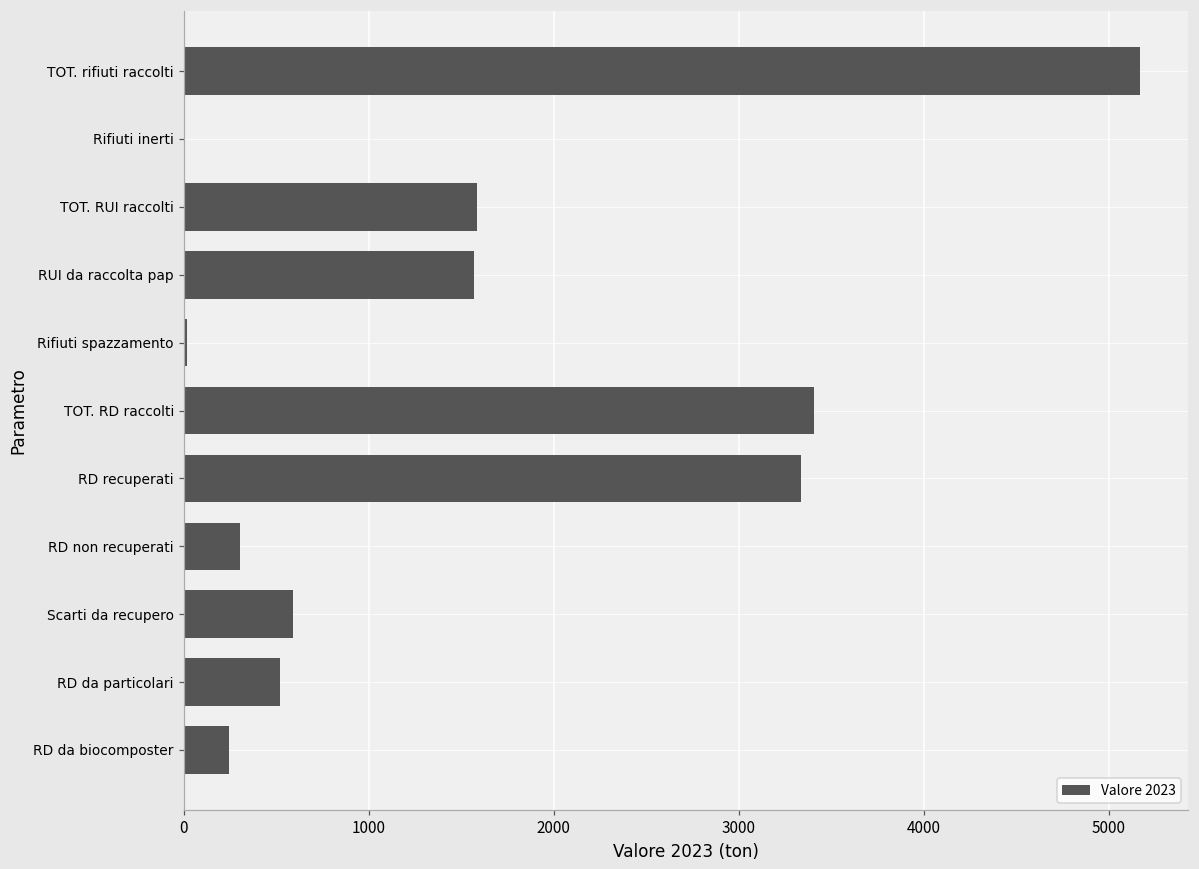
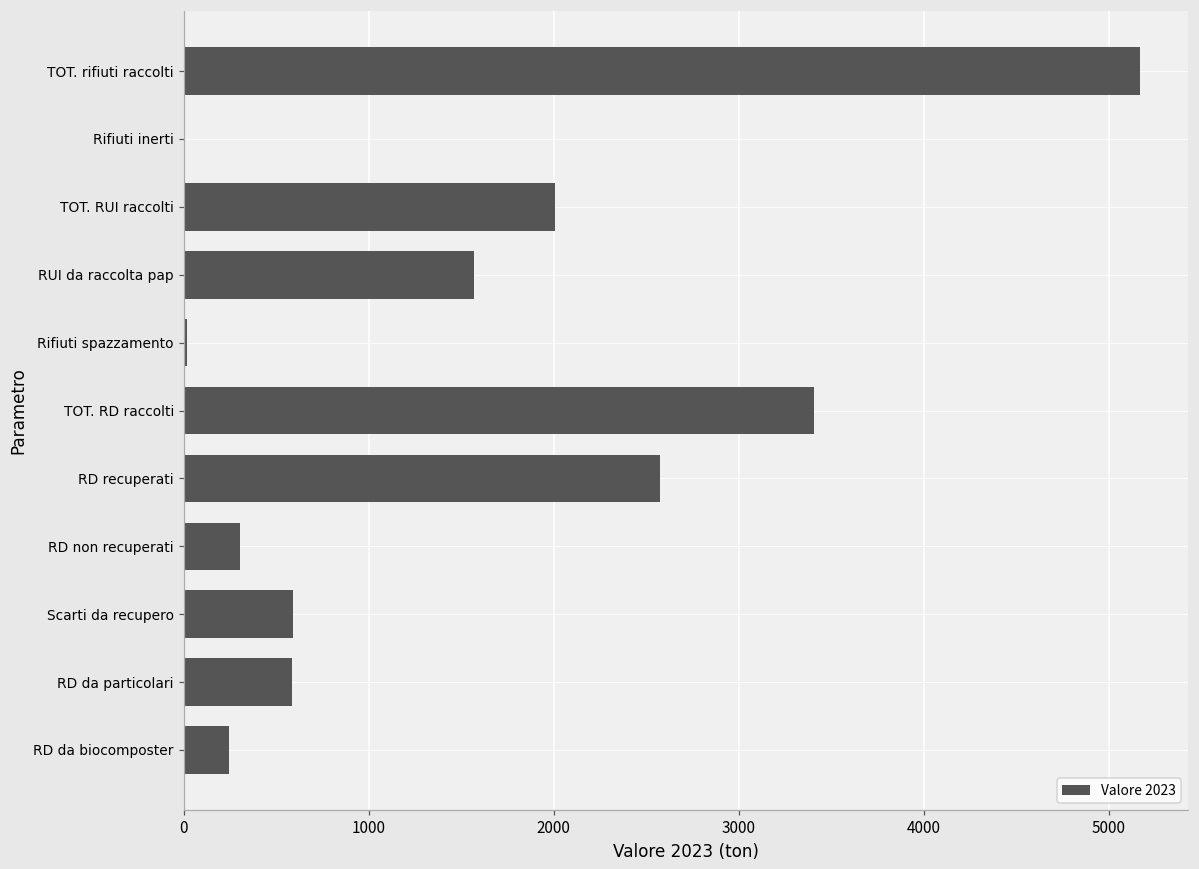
  {
    "TOT. rifiuti raccolti": 5170,
-   "TOT. RUI raccolti": 1590,
+   "TOT. RUI raccolti": 2010,
    "RUI da raccolta pap": 1570,
    "Rifiuti spazzamento": 20,
    "TOT. RD raccolti": 3410,
-   "RD recuperati": 3340,
+   "RD recuperati": 2580,
    "RD non recuperati": 310,
    "Scarti da recupero": 590,
-   "RD da particolari": 520,
+   "RD da particolari": 580,
    "RD da biocomposter": 240
  }
